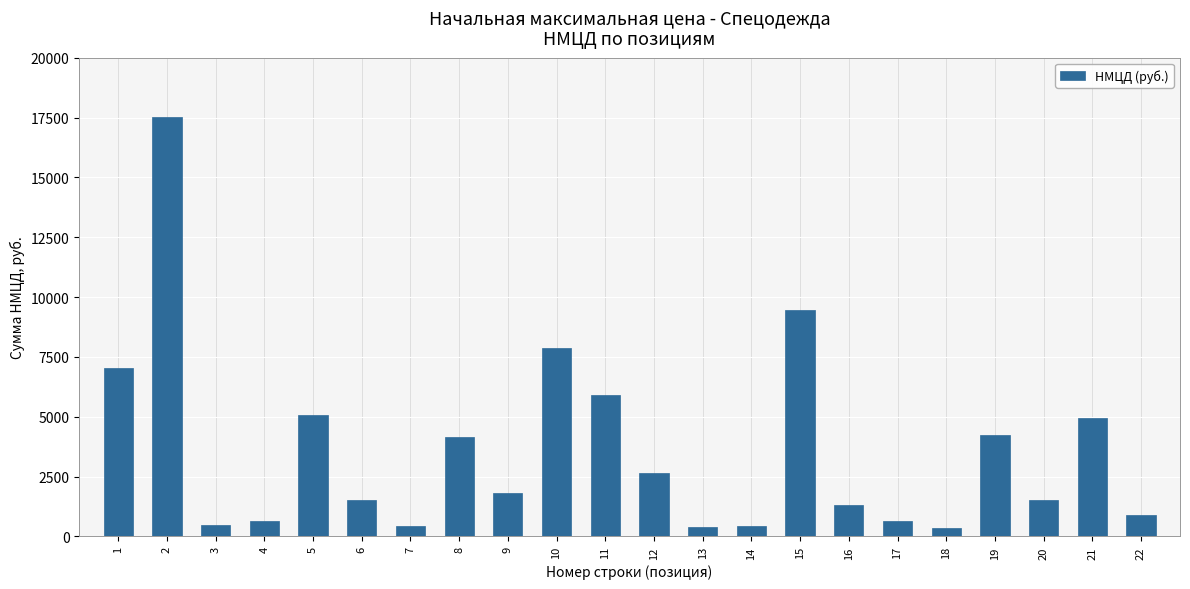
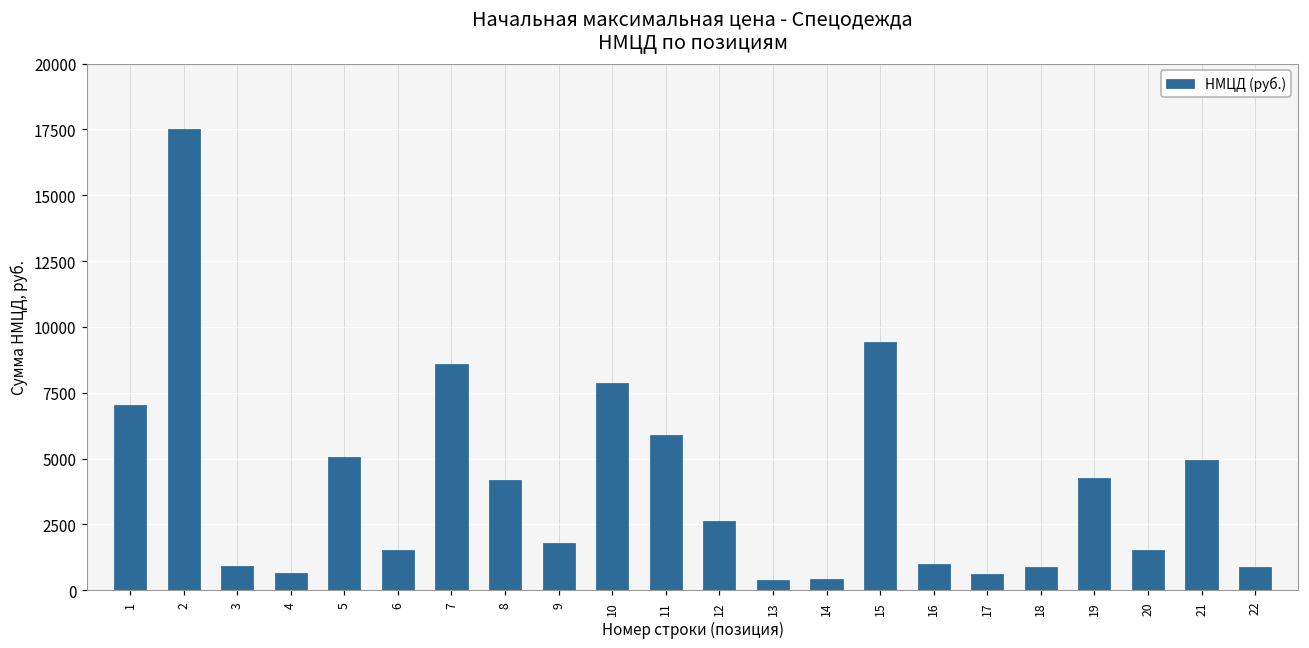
  {
    "1": 7000,
    "2": 17500,
-   "3": 500,
+   "3": 900,
    "4": 700,
    "5": 5100,
    "6": 1500,
-   "7": 400,
+   "7": 8600,
    "8": 4200,
    "9": 1800,
    "10": 7900,
    "11": 5900,
    "12": 2600,
    "13": 400,
    "14": 400,
    "15": 9400,
-   "16": 1300,
+   "16": 1000,
    "17": 600,
-   "18": 400,
+   "18": 900,
    "19": 4200,
    "20": 1500,
    "21": 5000,
    "22": 900
  }
